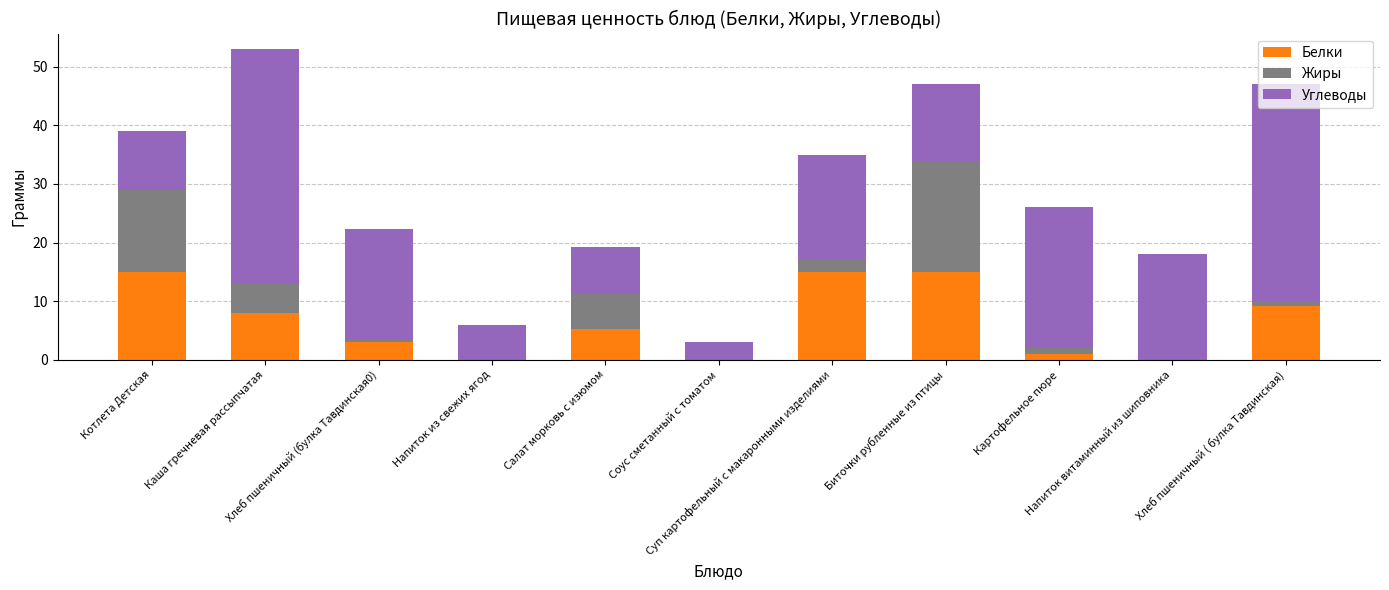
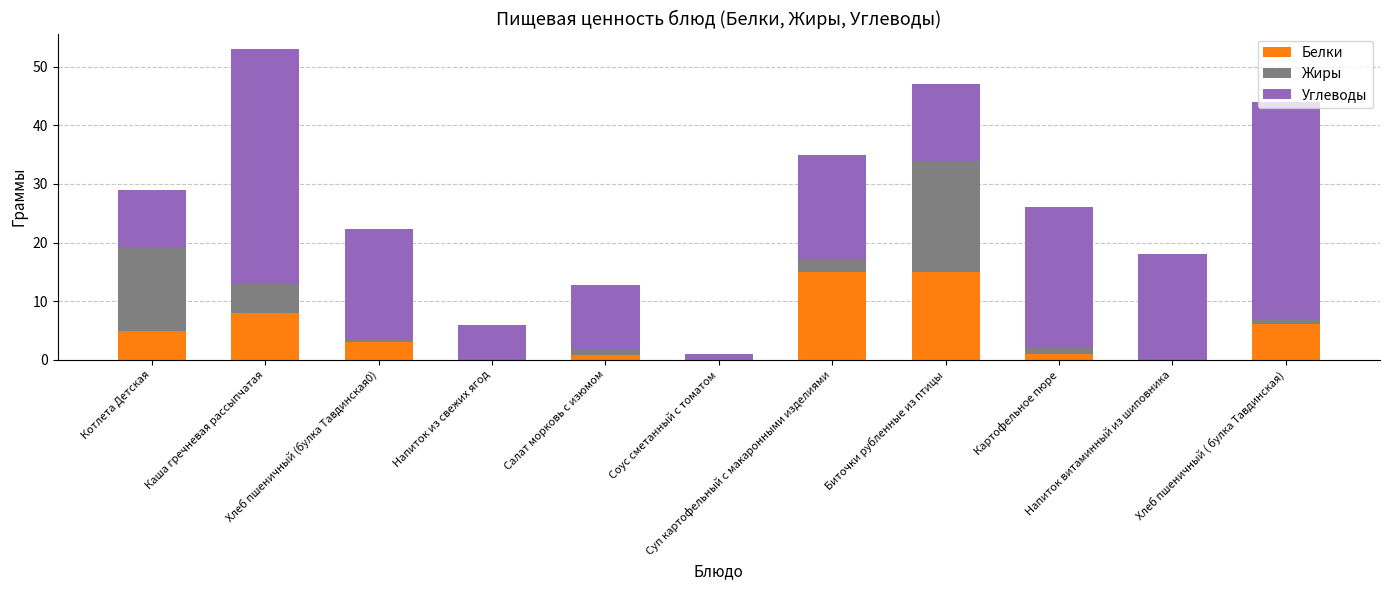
  {
    "Белки": {
-     "Котлета Детская": 15,
+     "Котлета Детская": 5,
      "Каша гречневая рассыпчатая": 8,
      "Хлеб пшеничный (булка Тавдинская0)": 3,
      "Напиток из свежих ягод": 0,
-     "Салат морковь с изюмом": 5,
+     "Салат морковь с изюмом": 1,
      "Соус сметанный с томатом": 0,
      "Суп картофельный с макаронными изделиями": 15,
      "Биточки рубленные из птицы": 15,
      "Картофельное пюре": 1,
      "Напиток витаминный из шиповника": 0,
-     "Хлеб пшеничный ( булка Тавдинская)": 9
+     "Хлеб пшеничный ( булка Тавдинская)": 6
    },
    "Жиры": {
      "Котлета Детская": 14,
      "Каша гречневая рассыпчатая": 5,
      "Напиток из свежих ягод": 0,
-     "Салат морковь с изюмом": 6,
+     "Салат морковь с изюмом": 1,
      "Соус сметанный с томатом": 0,
      "Суп картофельный с макаронными изделиями": 2,
      "Биточки рубленные из птицы": 19,
      "Картофельное пюре": 1,
      "Напиток витаминный из шиповника": 0,
      "Хлеб пшеничный ( булка Тавдинская)": 1
    },
    "Углеводы": {
      "Котлета Детская": 10,
      "Каша гречневая рассыпчатая": 40,
      "Хлеб пшеничный (булка Тавдинская0)": 19,
      "Напиток из свежих ягод": 6,
-     "Салат морковь с изюмом": 8,
-     "Соус сметанный с томатом": 3,
+     "Салат морковь с изюмом": 11,
+     "Соус сметанный с томатом": 1,
      "Суп картофельный с макаронными изделиями": 18,
      "Биточки рубленные из птицы": 13,
      "Картофельное пюре": 24,
      "Напиток витаминный из шиповника": 18
    }
  }
